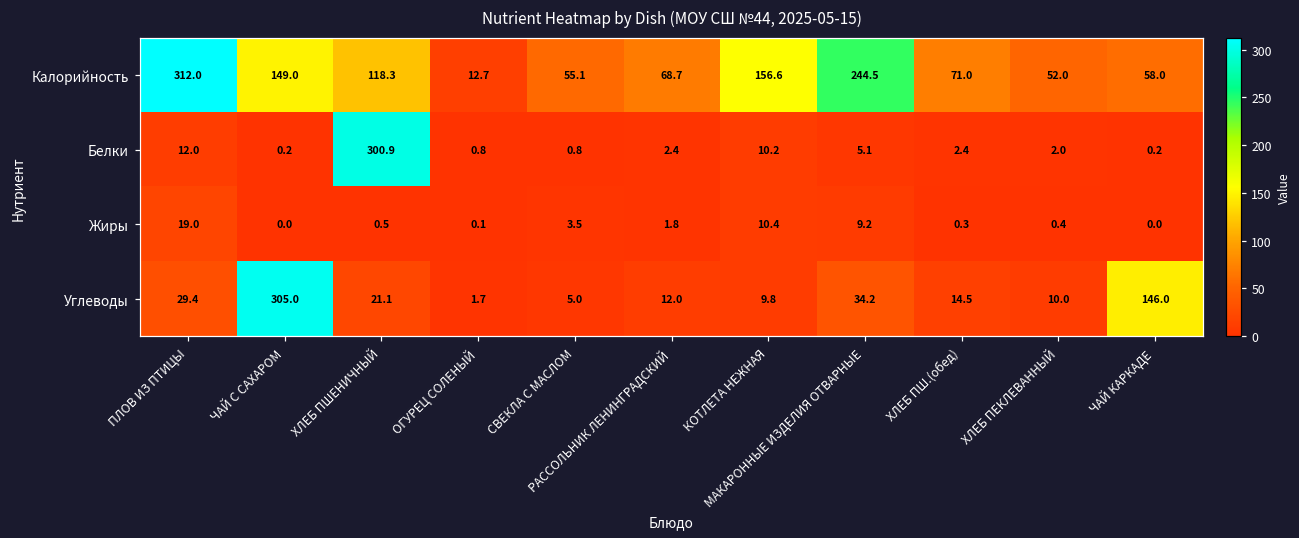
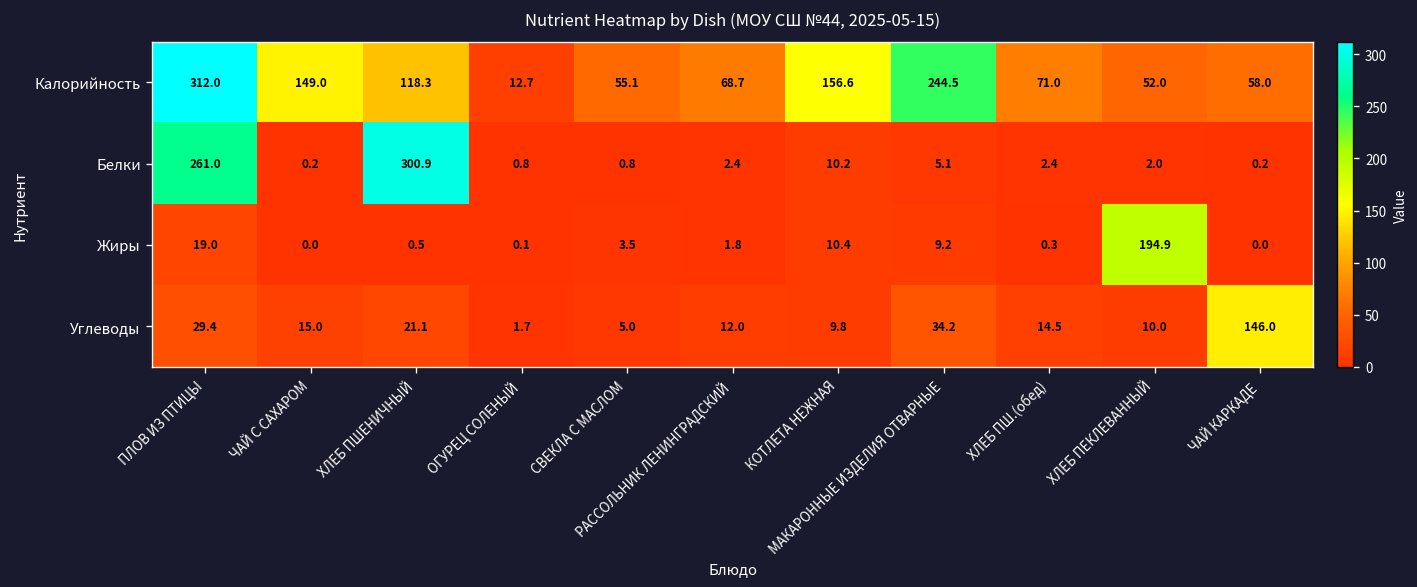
  {
    "Калорийность": {
      "ПЛОВ ИЗ ПТИЦЫ": 312.0,
      "ЧАЙ С САХАРОМ": 149.0,
      "ХЛЕБ ПШЕНИЧНЫЙ": 118.3,
      "ОГУРЕЦ СОЛЕНЫЙ": 12.7,
      "СВЕКЛА С МАСЛОМ": 55.1,
      "РАССОЛЬНИК ЛЕНИНГРАДСКИЙ": 68.7,
      "КОТЛЕТА НЕЖНАЯ": 156.6,
      "МАКАРОННЫЕ ИЗДЕЛИЯ ОТВАРНЫЕ": 244.5,
      "ХЛЕБ ПШ.(обед)": 71.0,
      "ХЛЕБ ПЕКЛЕВАННЫЙ": 52.0,
      "ЧАЙ КАРКАДЕ": 58.0
    },
    "Белки": {
-     "ПЛОВ ИЗ ПТИЦЫ": 12.0,
+     "ПЛОВ ИЗ ПТИЦЫ": 261.0,
      "ЧАЙ С САХАРОМ": 0.2,
      "ХЛЕБ ПШЕНИЧНЫЙ": 300.9,
      "ОГУРЕЦ СОЛЕНЫЙ": 0.8,
      "СВЕКЛА С МАСЛОМ": 0.8,
      "РАССОЛЬНИК ЛЕНИНГРАДСКИЙ": 2.4,
      "КОТЛЕТА НЕЖНАЯ": 10.2,
      "МАКАРОННЫЕ ИЗДЕЛИЯ ОТВАРНЫЕ": 5.1,
      "ХЛЕБ ПШ.(обед)": 2.4,
      "ХЛЕБ ПЕКЛЕВАННЫЙ": 2.0,
      "ЧАЙ КАРКАДЕ": 0.2
    },
    "Жиры": {
      "ПЛОВ ИЗ ПТИЦЫ": 19.0,
      "ЧАЙ С САХАРОМ": 0.0,
      "ХЛЕБ ПШЕНИЧНЫЙ": 0.5,
      "ОГУРЕЦ СОЛЕНЫЙ": 0.1,
      "СВЕКЛА С МАСЛОМ": 3.5,
      "РАССОЛЬНИК ЛЕНИНГРАДСКИЙ": 1.8,
      "КОТЛЕТА НЕЖНАЯ": 10.4,
      "МАКАРОННЫЕ ИЗДЕЛИЯ ОТВАРНЫЕ": 9.2,
      "ХЛЕБ ПШ.(обед)": 0.3,
-     "ХЛЕБ ПЕКЛЕВАННЫЙ": 0.4,
+     "ХЛЕБ ПЕКЛЕВАННЫЙ": 194.9,
      "ЧАЙ КАРКАДЕ": 0.0
    },
    "Углеводы": {
      "ПЛОВ ИЗ ПТИЦЫ": 29.4,
-     "ЧАЙ С САХАРОМ": 305.0,
+     "ЧАЙ С САХАРОМ": 15.0,
      "ХЛЕБ ПШЕНИЧНЫЙ": 21.1,
      "ОГУРЕЦ СОЛЕНЫЙ": 1.7,
      "СВЕКЛА С МАСЛОМ": 5.0,
      "РАССОЛЬНИК ЛЕНИНГРАДСКИЙ": 12.0,
      "КОТЛЕТА НЕЖНАЯ": 9.8,
      "МАКАРОННЫЕ ИЗДЕЛИЯ ОТВАРНЫЕ": 34.2,
      "ХЛЕБ ПШ.(обед)": 14.5,
      "ХЛЕБ ПЕКЛЕВАННЫЙ": 10.0,
      "ЧАЙ КАРКАДЕ": 146.0
    }
  }
